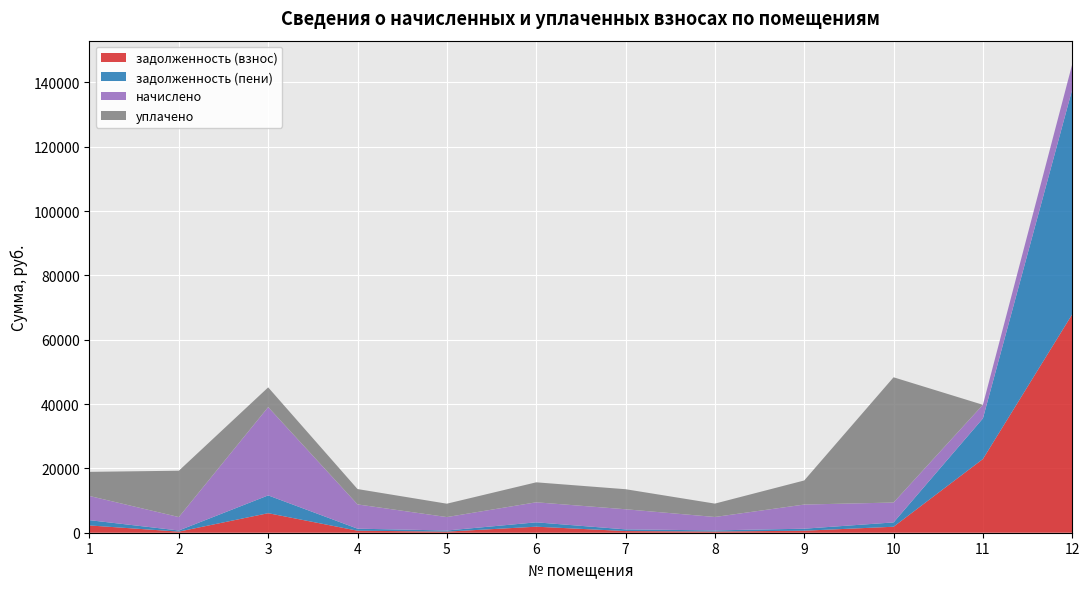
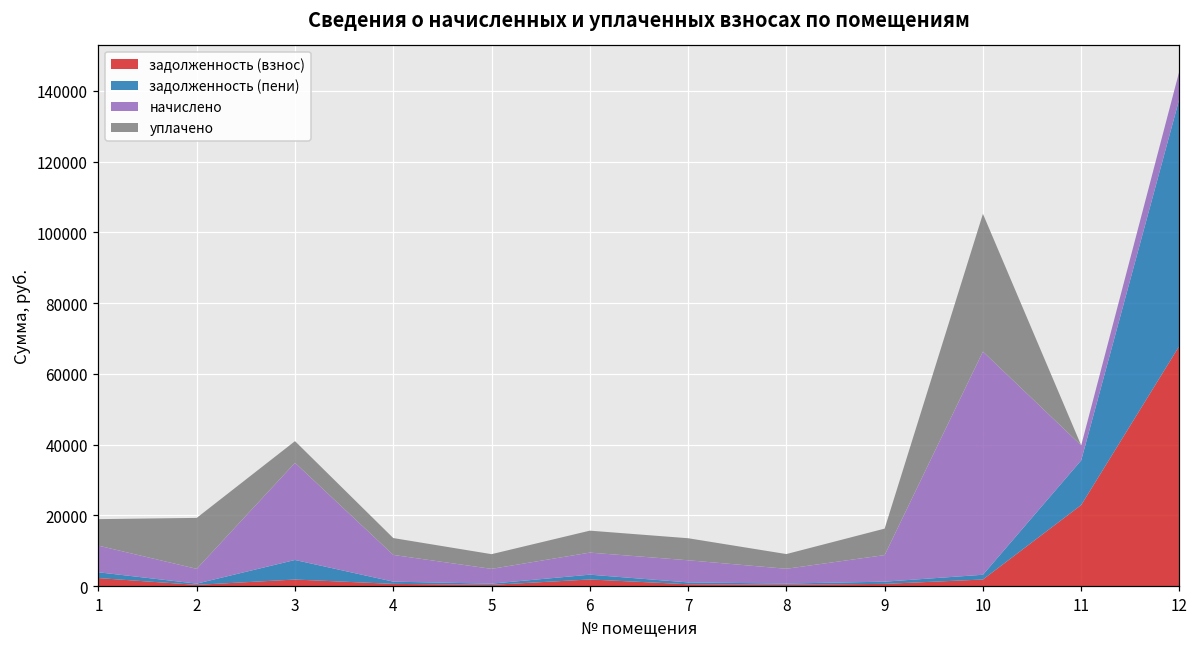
  {
    "задолженность (взнос)": {
      "1": 2000,
-     "3": 6000,
+     "3": 2000,
      "6": 2000,
      "10": 2000,
      "11": 23000,
      "12": 68000
    },
    "задолженность (пени)": {
      "1": 2000,
      "3": 6000,
      "6": 1000,
      "10": 1000,
      "11": 13000,
      "12": 70000
    },
    "начислено": {
      "1": 8000,
      "2": 4000,
      "3": 27000,
      "4": 8000,
      "5": 4000,
      "6": 6000,
      "7": 6000,
      "8": 4000,
      "9": 8000,
-     "10": 6000
+     "10": 63000
    },
    "уплачено": {
      "1": 7000,
      "2": 14000,
      "3": 6000,
      "4": 5000,
      "5": 4000,
      "6": 6000,
      "7": 6000,
      "8": 4000,
      "9": 7000,
      "10": 39000
    }
  }
